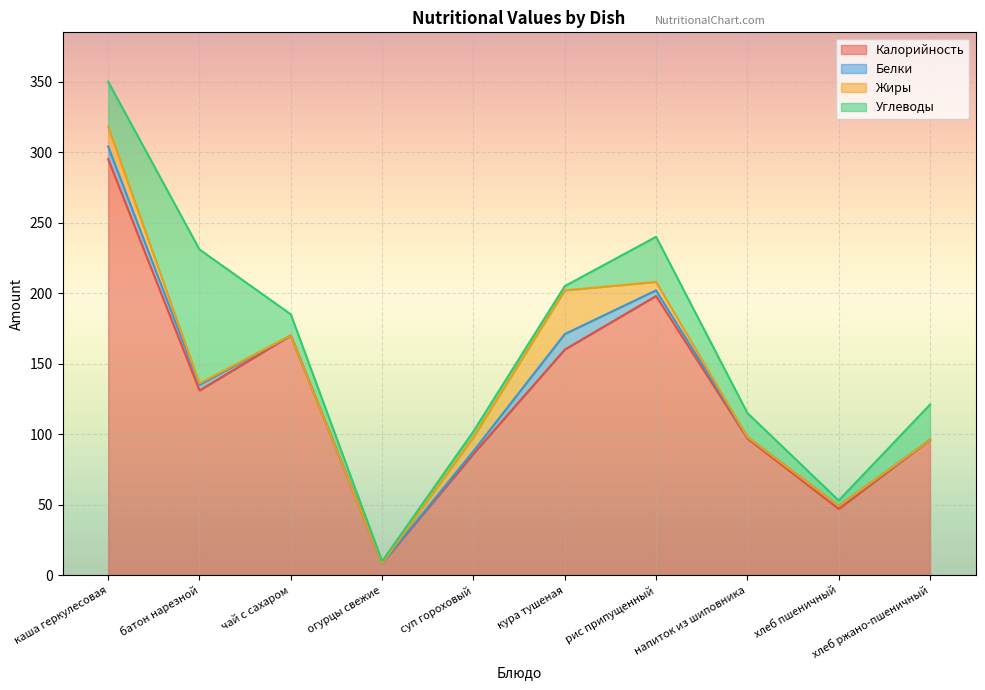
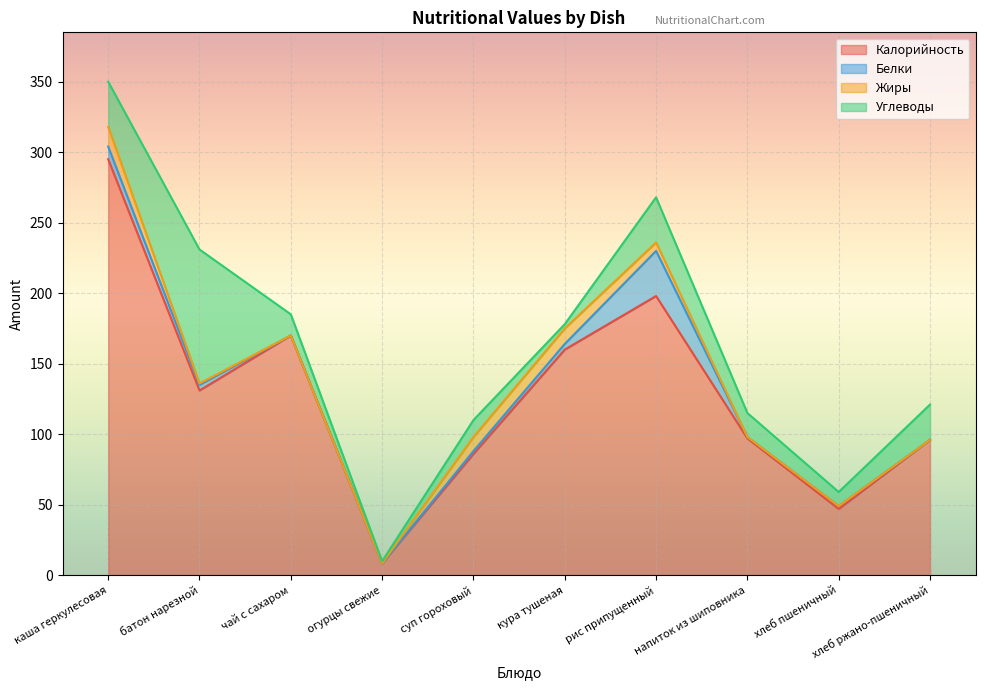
  {
    "Калорийность": {
      "каша геркулесовая": 295,
      "батон нарезной": 131,
      "суп гороховый": 86,
      "кура тушеная": 160,
      "рис припущенный": 198,
      "хлеб пшеничный": 47
    },
    "Белки": {
      "каша геркулесовая": 9,
      "суп гороховый": 2,
-     "кура тушеная": 11,
-     "рис припущенный": 4
+     "кура тушеная": 4,
+     "рис припущенный": 32
    },
    "Жиры": {
      "каша геркулесовая": 14,
      "суп гороховый": 10,
-     "кура тушеная": 31,
+     "кура тушеная": 11,
      "рис припущенный": 6
    },
    "Углеводы": {
      "каша геркулесовая": 32,
      "батон нарезной": 95,
      "чай с сахаром": 15,
-     "суп гороховый": 4,
+     "суп гороховый": 12,
      "кура тушеная": 3,
      "рис припущенный": 32,
      "напиток из шиповника": 17,
-     "хлеб пшеничный": 4,
+     "хлеб пшеничный": 10,
      "хлеб ржано-пшеничный": 25
    }
  }
